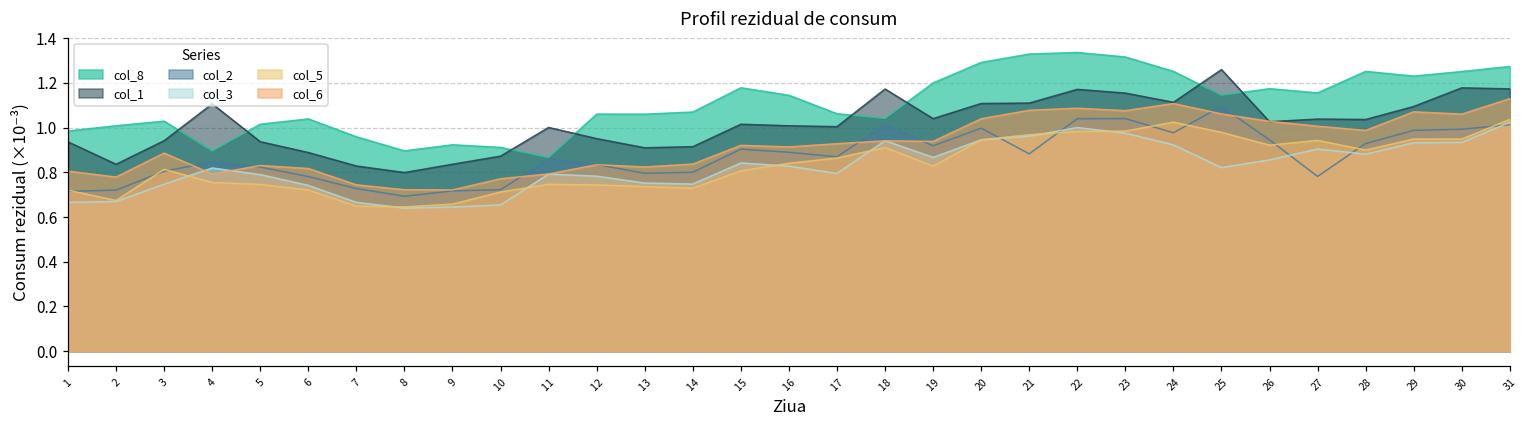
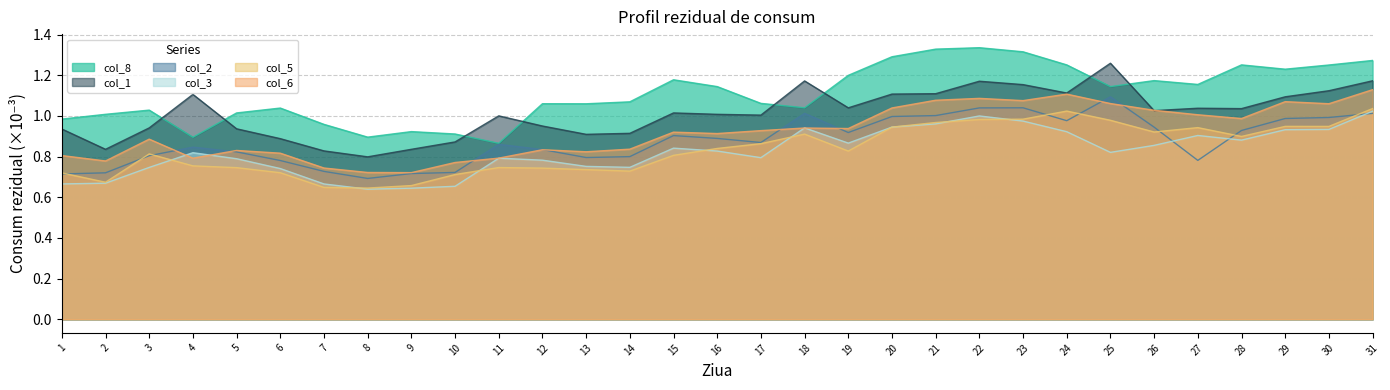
  {
    "col_8": {
      "1": 0.98,
      "2": 1.01,
      "3": 1.03,
      "4": 0.90,
      "5": 1.01,
      "6": 1.04,
      "7": 0.96,
      "8": 0.90,
      "9": 0.92,
      "10": 0.91,
      "12": 1.06,
      "13": 1.06,
      "14": 1.07,
      "15": 1.18,
      "16": 1.14,
      "17": 1.06,
      "18": 1.04,
      "19": 1.20,
      "20": 1.29,
      "21": 1.33,
      "22": 1.34,
      "23": 1.32,
      "24": 1.25,
      "25": 1.14,
      "26": 1.17,
      "27": 1.16,
      "28": 1.25,
      "29": 1.23,
      "30": 1.25,
      "31": 1.27
    },
    "col_1": {
      "1": 0.94,
      "2": 0.84,
      "3": 0.94,
      "4": 1.11,
      "5": 0.94,
      "6": 0.89,
      "7": 0.83,
      "8": 0.80,
      "9": 0.84,
      "10": 0.87,
      "11": 1.00,
      "12": 0.95,
      "13": 0.91,
      "14": 0.91,
      "15": 1.01,
      "16": 1.01,
      "17": 1.00,
      "18": 1.17,
      "19": 1.04,
      "20": 1.11,
      "21": 1.11,
      "22": 1.17,
      "23": 1.15,
      "25": 1.26,
      "27": 1.04,
      "28": 1.04,
      "29": 1.09,
-     "30": 1.18,
+     "30": 1.12,
      "31": 1.17
    },
    "col_2": {
      "2": 0.72,
      "4": 0.85,
      "6": 0.78,
      "7": 0.73,
      "8": 0.69,
      "13": 0.80,
      "14": 0.80,
      "15": 0.90,
      "16": 0.89,
      "18": 1.01,
      "19": 0.92,
      "20": 1.00,
-     "21": 0.88,
+     "21": 1.00,
      "22": 1.04,
      "23": 1.04,
      "24": 0.98,
      "25": 1.09,
      "26": 0.95,
      "27": 0.78,
      "28": 0.93,
      "29": 0.99,
      "30": 0.99
    },
    "col_3": {
      "1": 0.67,
      "3": 0.75,
      "4": 0.82,
      "5": 0.79,
      "6": 0.74,
      "7": 0.67,
      "9": 0.64,
      "10": 0.65,
      "12": 0.78,
      "13": 0.75,
      "14": 0.75,
      "15": 0.84,
      "17": 0.79,
      "19": 0.87,
      "22": 1.00,
      "24": 0.92,
      "25": 0.82,
      "26": 0.86,
      "27": 0.90,
      "28": 0.88,
      "29": 0.93,
      "30": 0.93
    }
  }
